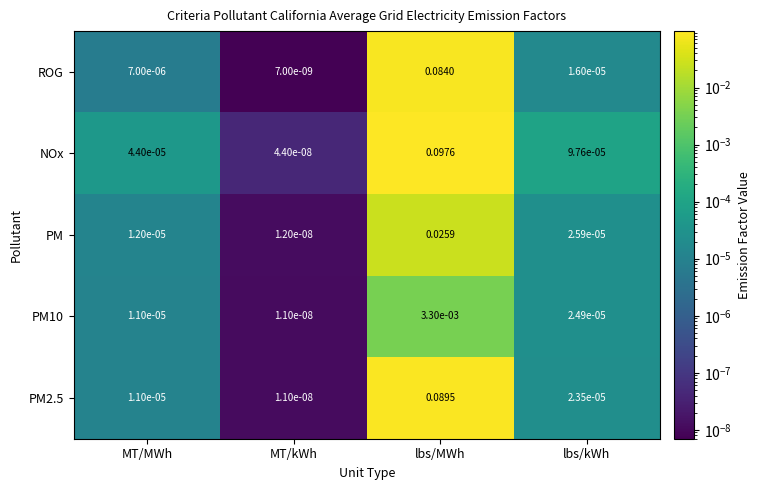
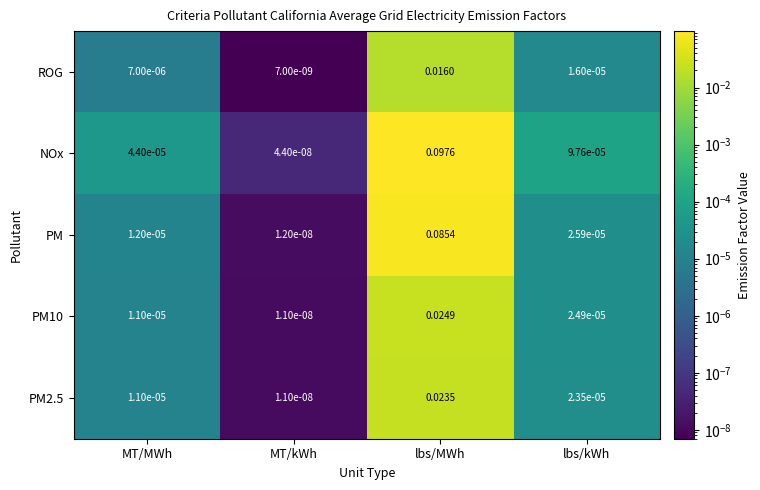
  {
    "ROG": {
      "MT/MWh": "7.00e-06",
      "MT/kWh": "7.00e-09",
-     "lbs/MWh": "0.0840",
+     "lbs/MWh": "0.0160",
      "lbs/kWh": "1.60e-05"
    },
    "NOx": {
      "MT/MWh": "4.40e-05",
      "MT/kWh": "4.40e-08",
      "lbs/MWh": "0.0976",
      "lbs/kWh": "9.76e-05"
    },
    "PM": {
      "MT/MWh": "1.20e-05",
      "MT/kWh": "1.20e-08",
-     "lbs/MWh": "0.0259",
+     "lbs/MWh": "0.0854",
      "lbs/kWh": "2.59e-05"
    },
    "PM10": {
      "MT/MWh": "1.10e-05",
      "MT/kWh": "1.10e-08",
-     "lbs/MWh": "3.30e-03",
+     "lbs/MWh": "0.0249",
      "lbs/kWh": "2.49e-05"
    },
    "PM2.5": {
      "MT/MWh": "1.10e-05",
      "MT/kWh": "1.10e-08",
-     "lbs/MWh": "0.0895",
+     "lbs/MWh": "0.0235",
      "lbs/kWh": "2.35e-05"
    }
  }
